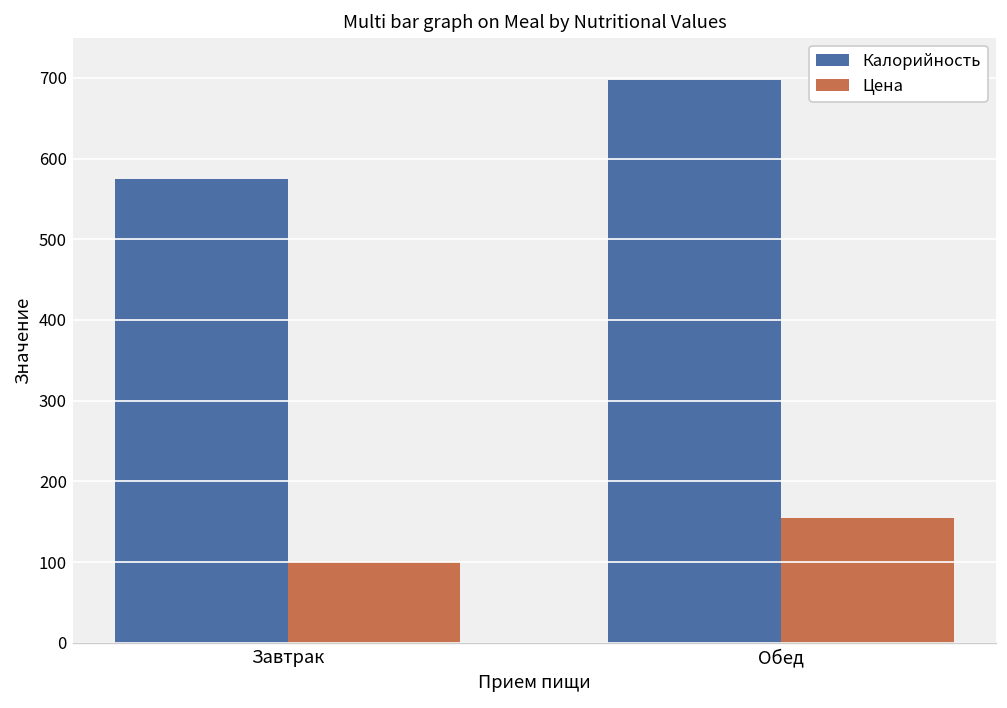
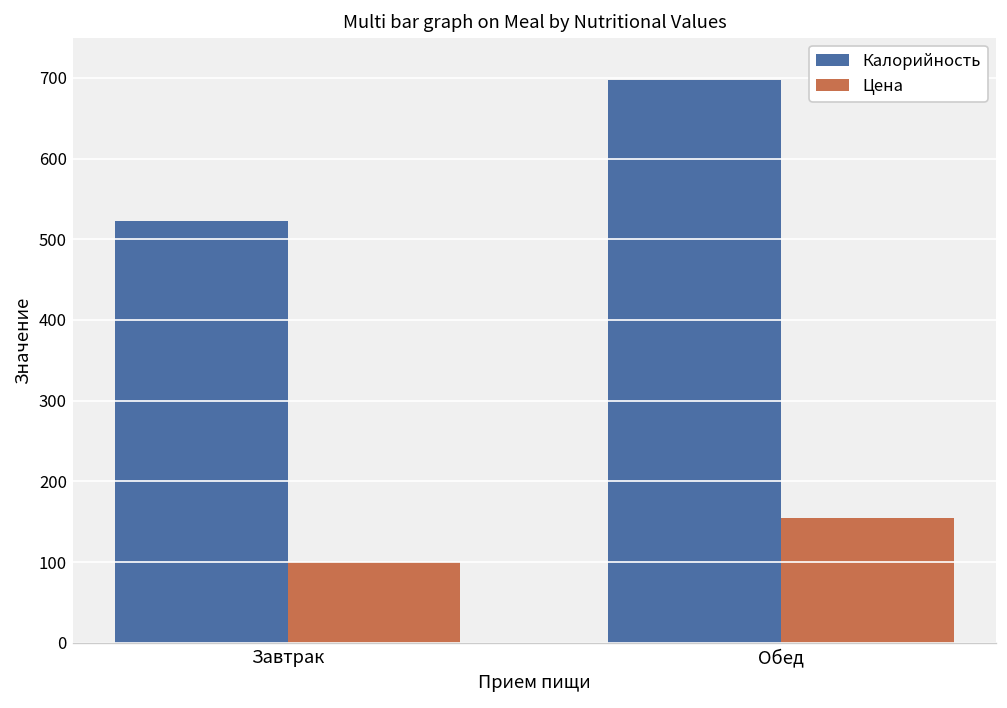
  {
    "Калорийность": {
-     "Завтрак": 580,
+     "Завтрак": 520,
      "Обед": 700
    },
    "Цена": {
      "Завтрак": 100,
      "Обед": 150
    }
  }
